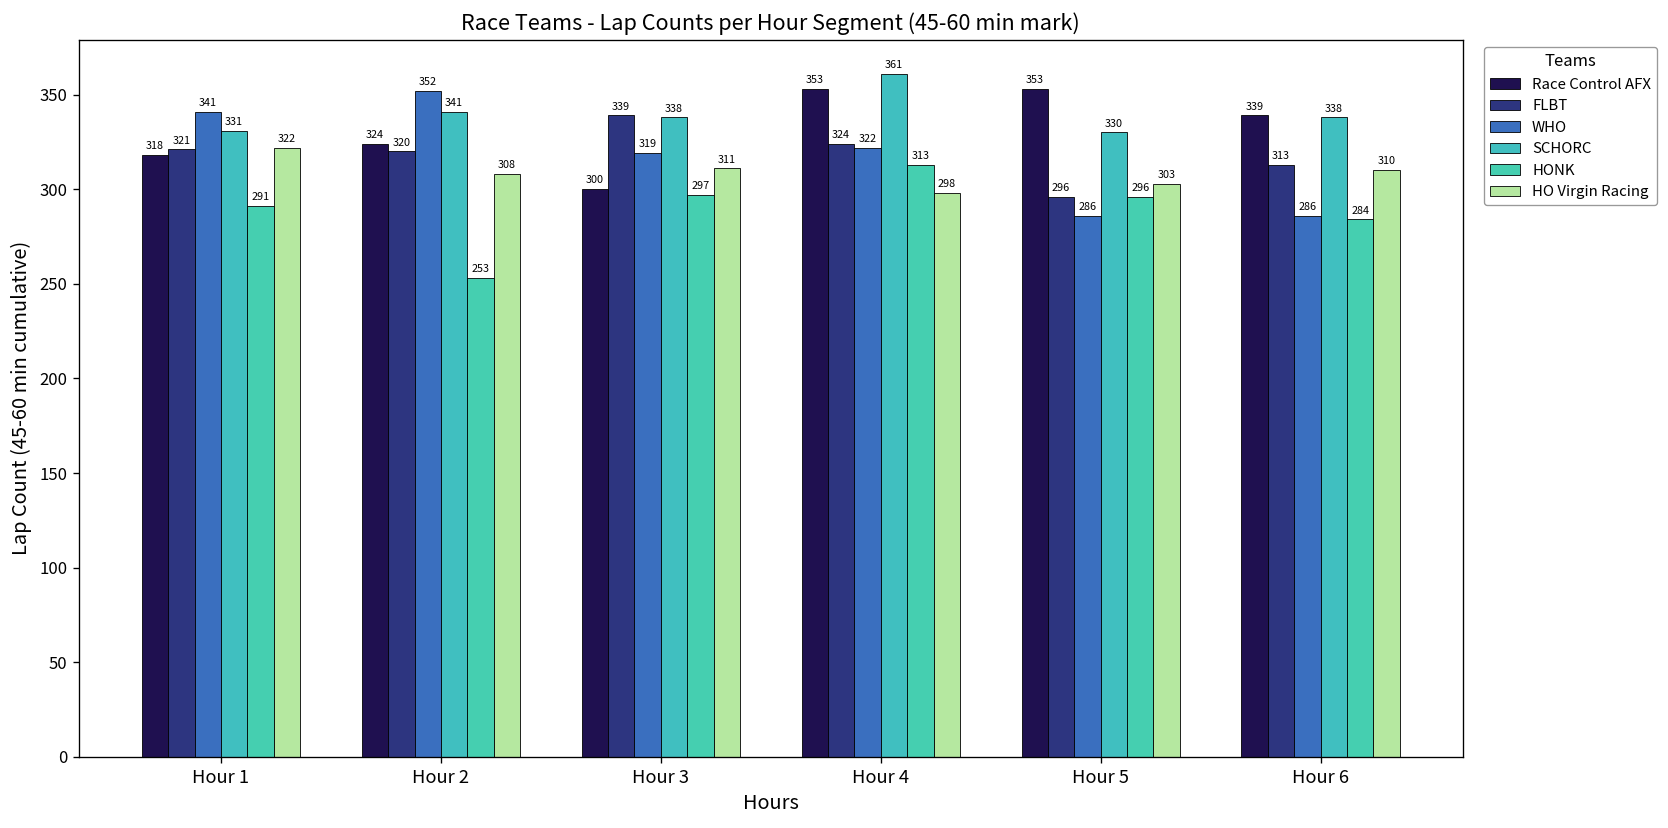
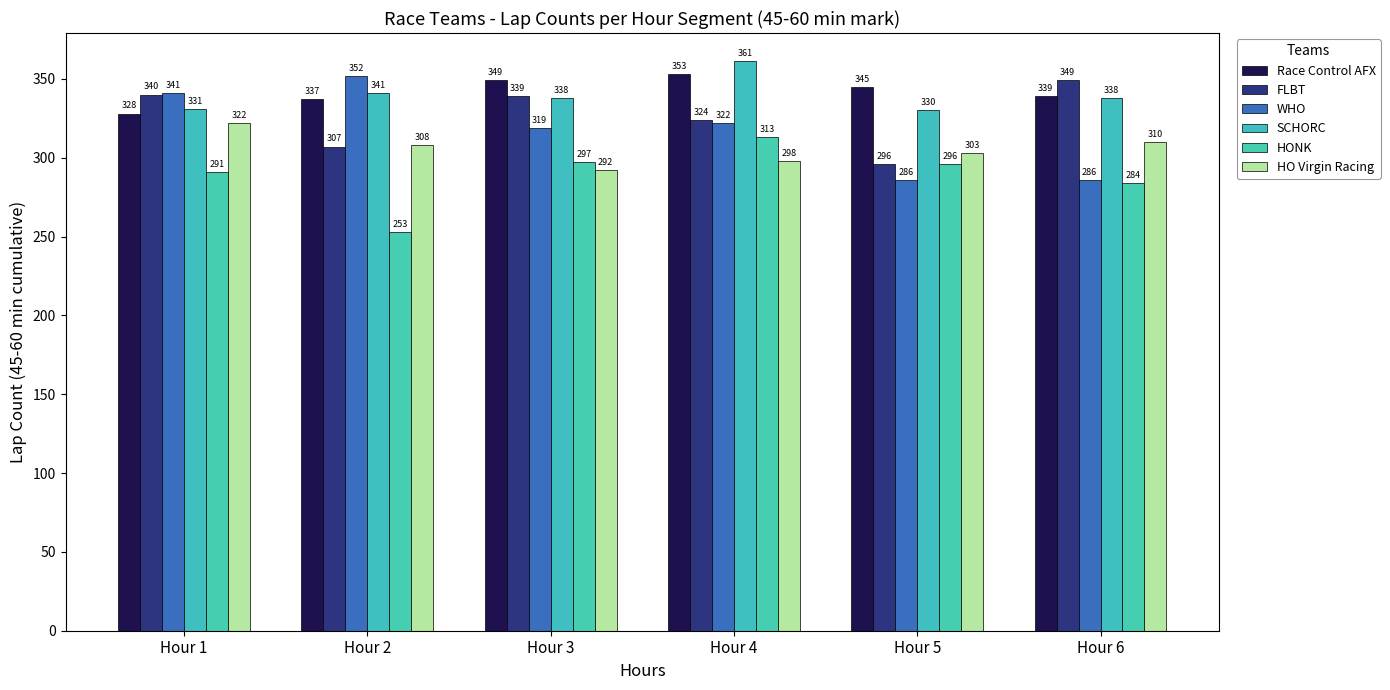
  {
    "Race Control AFX": {
-     "Hour 1": 318,
-     "Hour 2": 324,
-     "Hour 3": 300,
+     "Hour 1": 328,
+     "Hour 2": 337,
+     "Hour 3": 349,
      "Hour 4": 353,
-     "Hour 5": 353,
+     "Hour 5": 345,
      "Hour 6": 339
    },
    "FLBT": {
-     "Hour 1": 321,
-     "Hour 2": 320,
+     "Hour 1": 340,
+     "Hour 2": 307,
      "Hour 3": 339,
      "Hour 4": 324,
      "Hour 5": 296,
-     "Hour 6": 313
+     "Hour 6": 349
    },
    "WHO": {
      "Hour 1": 341,
      "Hour 2": 352,
      "Hour 3": 319,
      "Hour 4": 322,
      "Hour 5": 286,
      "Hour 6": 286
    },
    "HO Virgin Racing": {
      "Hour 1": 322,
      "Hour 2": 308,
-     "Hour 3": 311,
+     "Hour 3": 292,
      "Hour 4": 298,
      "Hour 5": 303,
      "Hour 6": 310
    }
  }
